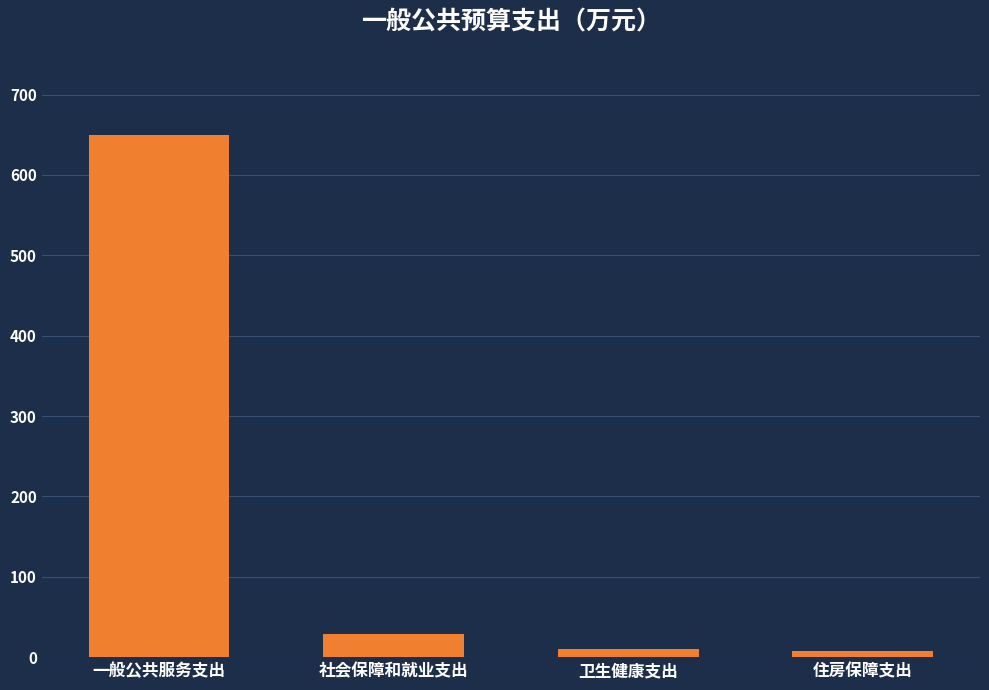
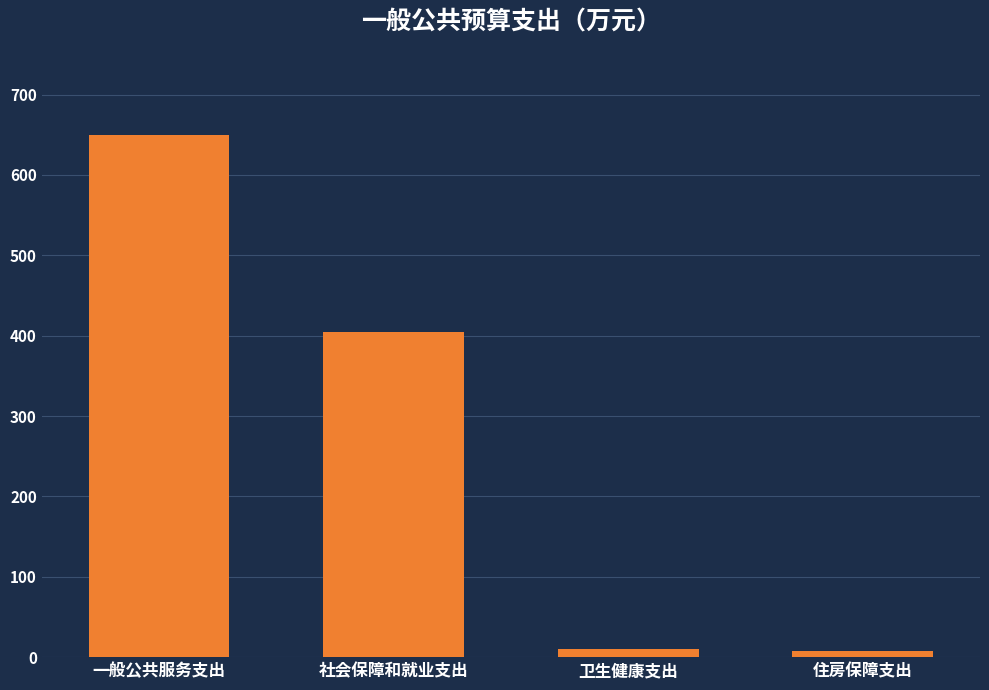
  {
    "一般公共服务支出": 650,
-   "社会保障和就业支出": 30,
+   "社会保障和就业支出": 400,
    "卫生健康支出": 10,
    "住房保障支出": 10
  }
